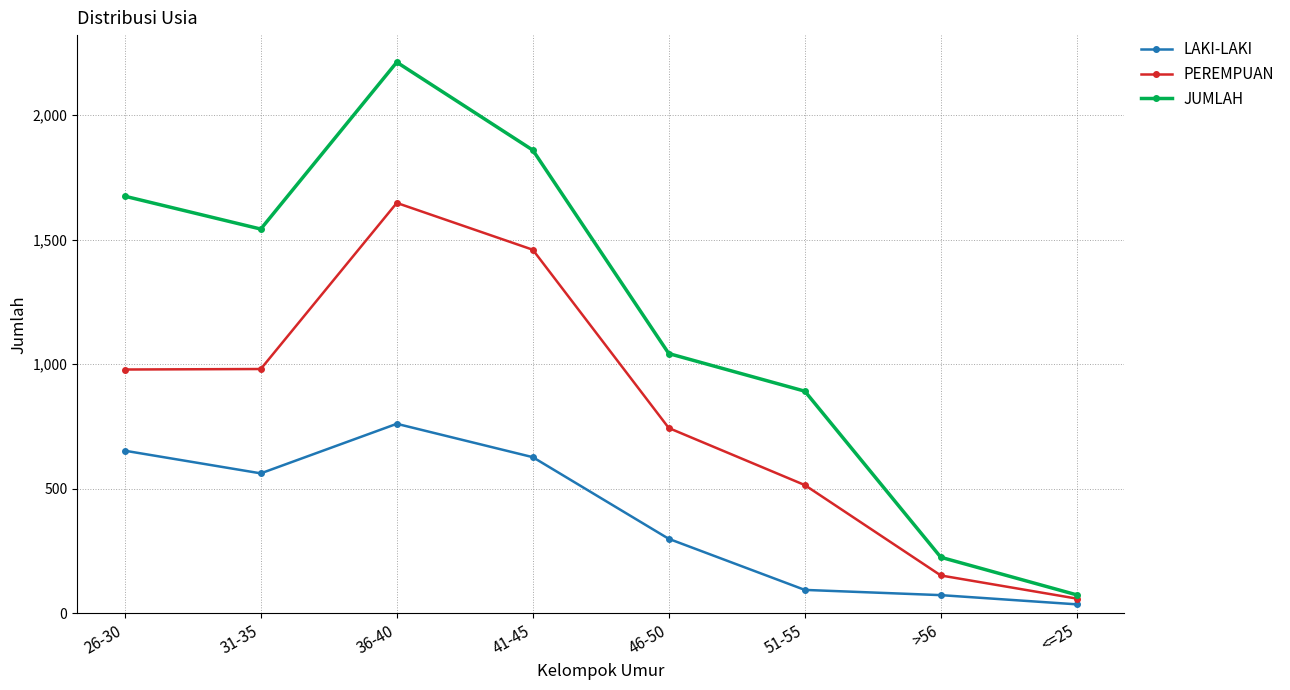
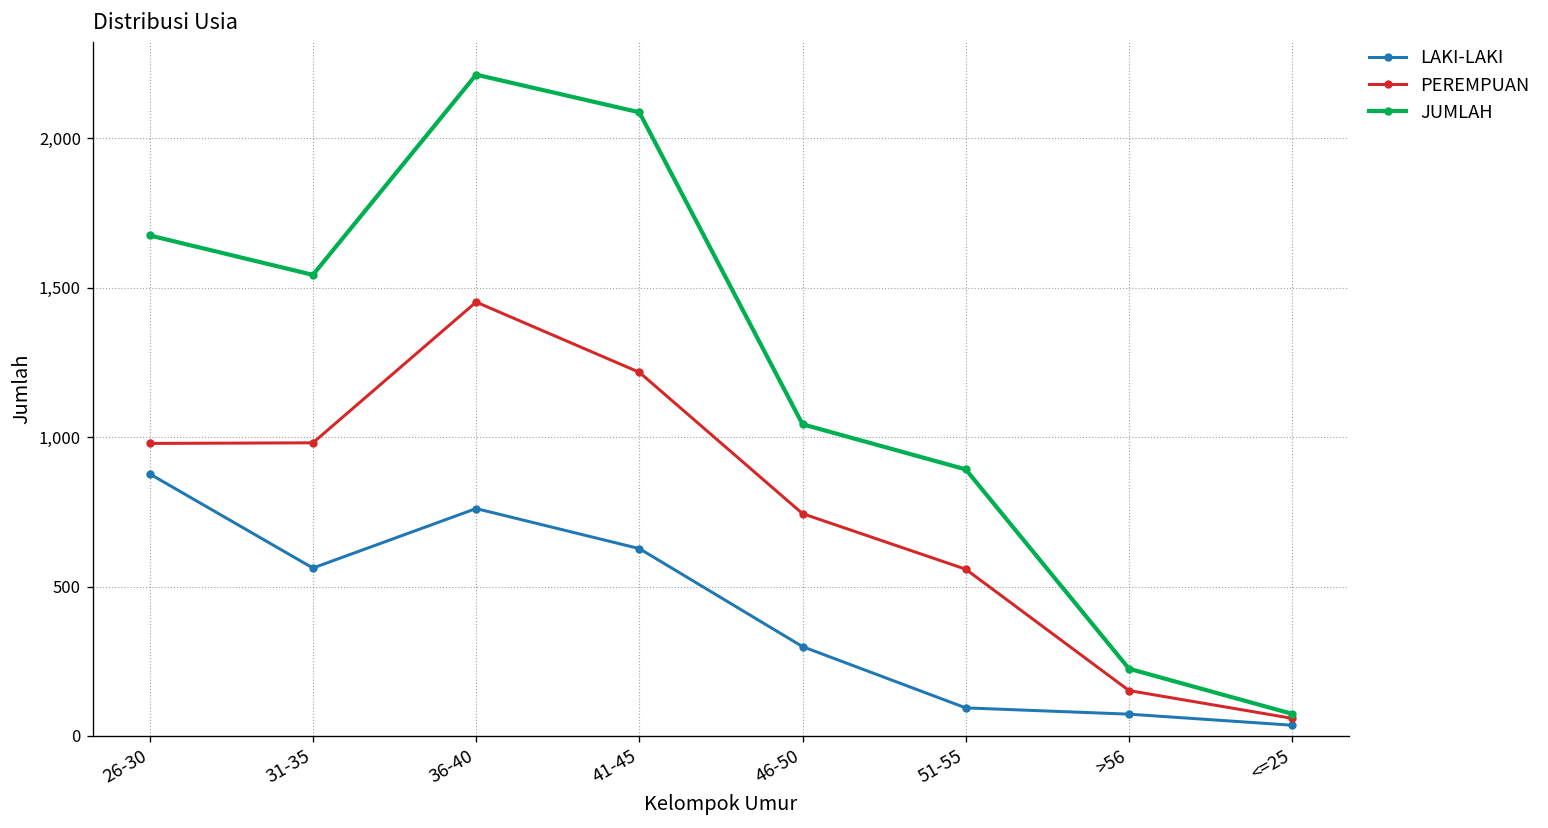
  {
    "LAKI-LAKI": {
-     "26-30": "650",
+     "26-30": "880",
      "31-35": "560",
      "36-40": "760",
      "41-45": "630",
      "46-50": "300",
      "51-55": "90",
      ">56": "70",
      "<=25": "40"
    },
    "PEREMPUAN": {
      "26-30": "980",
      "31-35": "980",
-     "36-40": "1,650",
-     "41-45": "1,460",
+     "36-40": "1,450",
+     "41-45": "1,220",
      "46-50": "740",
-     "51-55": "520",
+     "51-55": "560",
      ">56": "150",
      "<=25": "60"
    },
    "JUMLAH": {
      "26-30": "1,680",
      "31-35": "1,540",
      "36-40": "2,210",
-     "41-45": "1,860",
+     "41-45": "2,090",
      "46-50": "1,040",
      "51-55": "890",
      ">56": "230",
      "<=25": "70"
    }
  }
